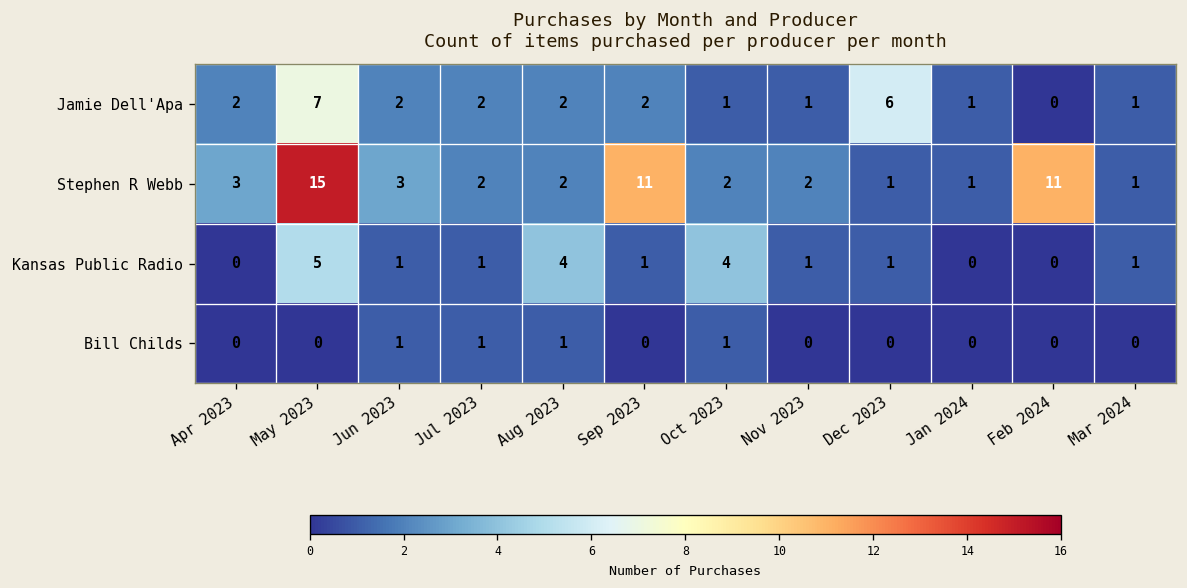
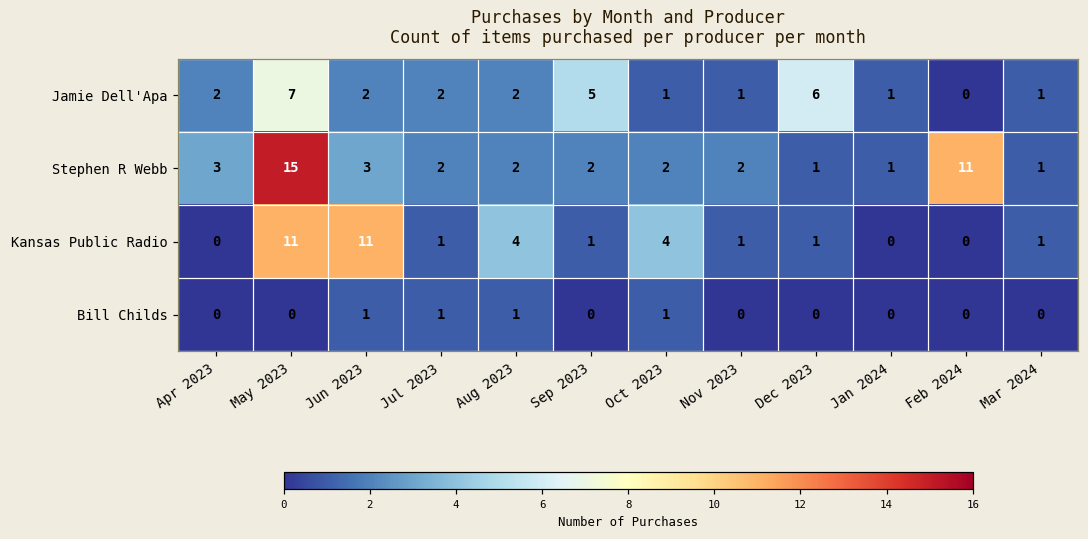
  {
    "Jamie Dell'Apa": {
      "Apr 2023": 2,
      "May 2023": 7,
      "Jun 2023": 2,
      "Jul 2023": 2,
      "Aug 2023": 2,
-     "Sep 2023": 2,
+     "Sep 2023": 5,
      "Oct 2023": 1,
      "Nov 2023": 1,
      "Dec 2023": 6,
      "Jan 2024": 1,
      "Feb 2024": 0,
      "Mar 2024": 1
    },
    "Stephen R Webb": {
      "Apr 2023": 3,
      "May 2023": 15,
      "Jun 2023": 3,
      "Jul 2023": 2,
      "Aug 2023": 2,
-     "Sep 2023": 11,
+     "Sep 2023": 2,
      "Oct 2023": 2,
      "Nov 2023": 2,
      "Dec 2023": 1,
      "Jan 2024": 1,
      "Feb 2024": 11,
      "Mar 2024": 1
    },
    "Kansas Public Radio": {
      "Apr 2023": 0,
-     "May 2023": 5,
-     "Jun 2023": 1,
+     "May 2023": 11,
+     "Jun 2023": 11,
      "Jul 2023": 1,
      "Aug 2023": 4,
      "Sep 2023": 1,
      "Oct 2023": 4,
      "Nov 2023": 1,
      "Dec 2023": 1,
      "Jan 2024": 0,
      "Feb 2024": 0,
      "Mar 2024": 1
    },
    "Bill Childs": {
      "Apr 2023": 0,
      "May 2023": 0,
      "Jun 2023": 1,
      "Jul 2023": 1,
      "Aug 2023": 1,
      "Sep 2023": 0,
      "Oct 2023": 1,
      "Nov 2023": 0,
      "Dec 2023": 0,
      "Jan 2024": 0,
      "Feb 2024": 0,
      "Mar 2024": 0
    }
  }
